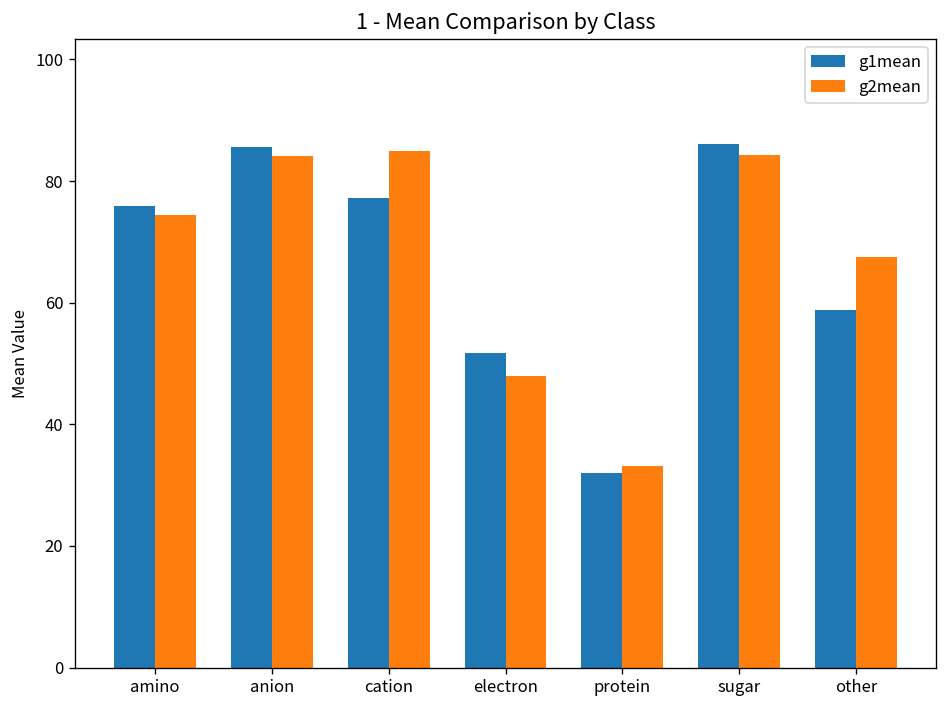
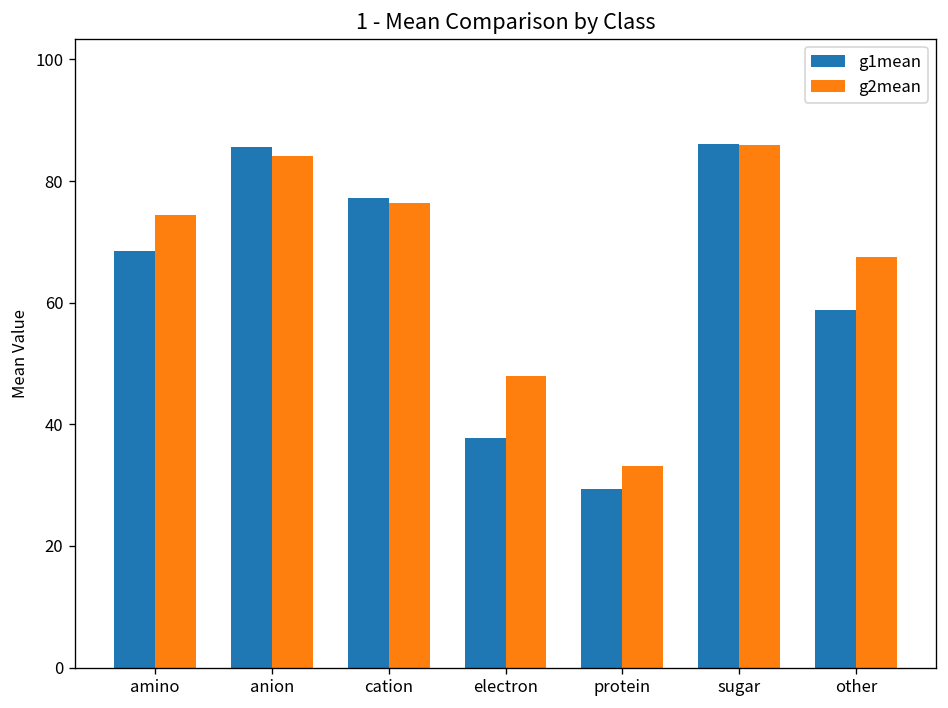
  {
    "g1mean": {
-     "amino": 76,
+     "amino": 69,
      "anion": 86,
      "cation": 77,
-     "electron": 52,
-     "protein": 32,
+     "electron": 38,
+     "protein": 29,
      "sugar": 86,
      "other": 59
    },
    "g2mean": {
      "amino": 74,
      "anion": 84,
-     "cation": 85,
+     "cation": 76,
      "electron": 48,
      "protein": 33,
-     "sugar": 84,
+     "sugar": 86,
      "other": 68
    }
  }
